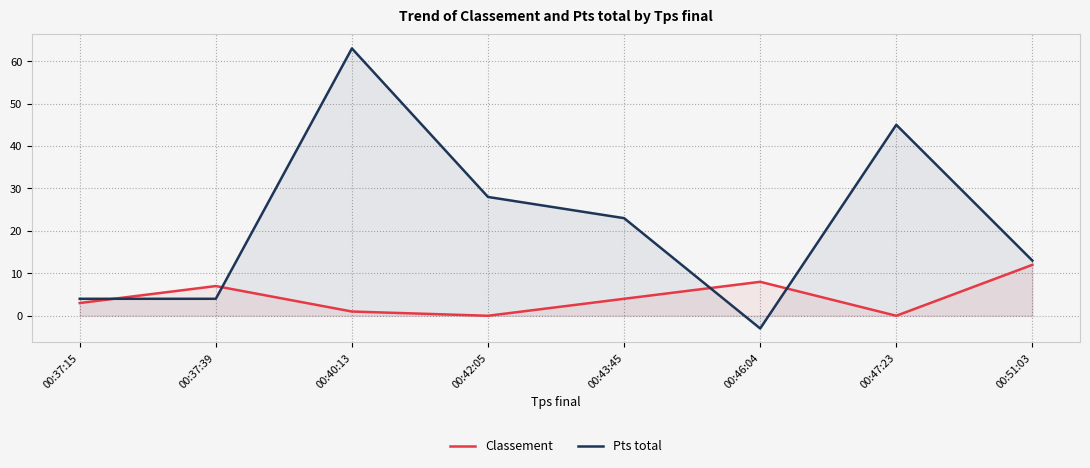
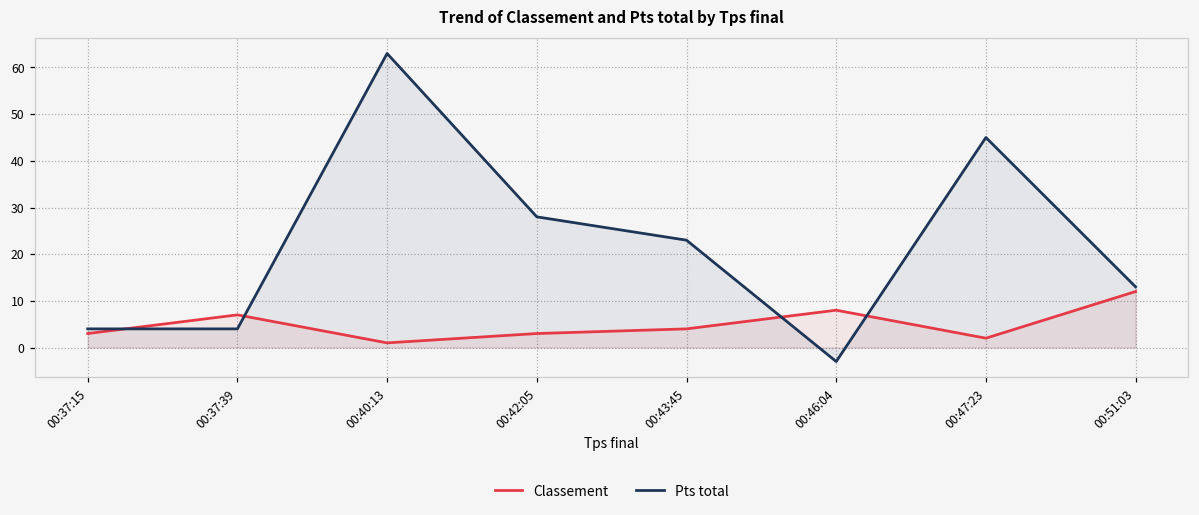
  {
    "Classement": {
      "00:37:15": 3,
      "00:37:39": 7,
      "00:40:13": 1,
-     "00:42:05": 0,
+     "00:42:05": 3,
      "00:43:45": 4,
      "00:46:04": 8,
-     "00:47:23": 0,
+     "00:47:23": 2,
      "00:51:03": 12
    }
  }
